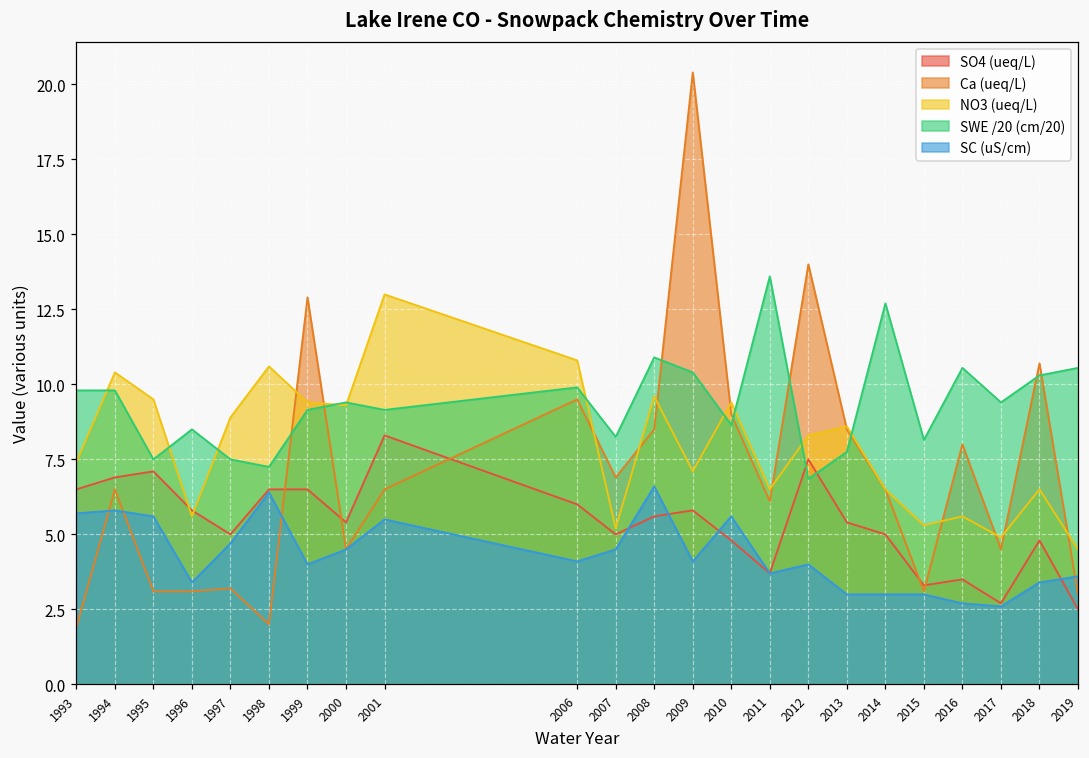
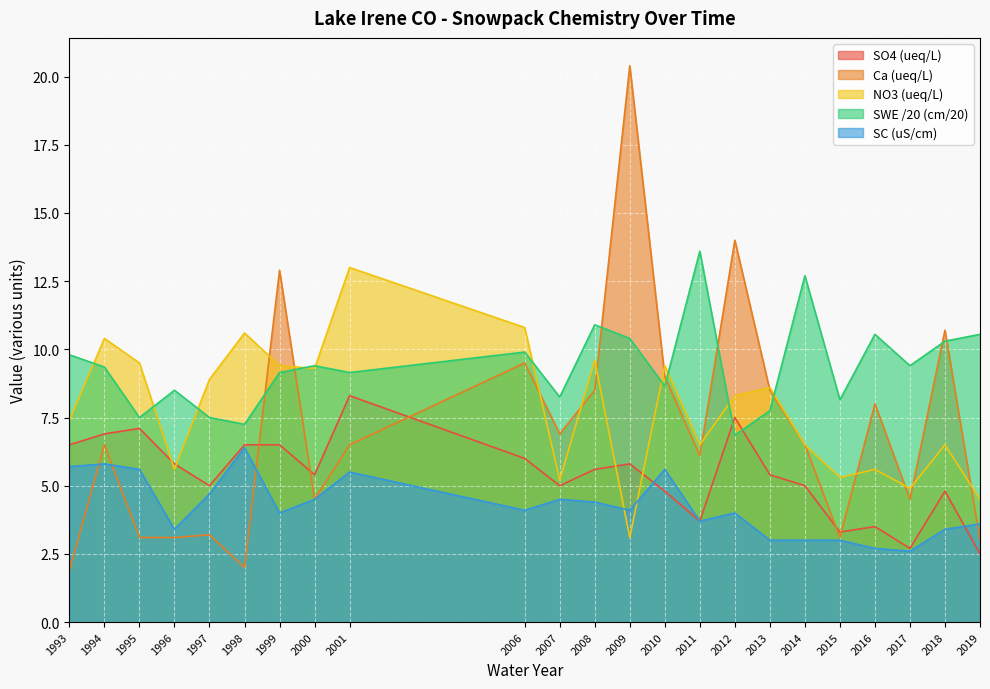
  {
    "NO3 (ueq/L)": {
      "1993": 7.4,
      "1994": 10.4,
      "1995": 9.5,
      "1996": 5.6,
      "1997": 8.9,
      "1998": 10.6,
      "1999": 9.4,
      "2000": 9.3,
      "2001": 13.0,
      "2006": 10.8,
      "2007": 5.2,
      "2008": 9.6,
-     "2009": 7.1,
+     "2009": 3.1,
      "2010": 9.4,
      "2011": 6.5,
      "2012": 8.3,
      "2013": 8.6,
      "2015": 5.3,
      "2016": 5.6,
      "2017": 4.9,
      "2018": 6.5,
      "2019": 4.5
    },
    "SWE /20 (cm/20)": {
      "1993": 9.8,
-     "1994": 9.8,
+     "1994": 9.4,
      "1995": 7.5,
      "1996": 8.5,
      "1997": 7.5,
      "1998": 7.3,
      "1999": 9.2,
      "2000": 9.4,
      "2001": 9.2,
      "2006": 9.9,
      "2007": 8.3,
      "2008": 10.9,
      "2009": 10.4,
      "2010": 8.7,
      "2011": 13.6,
      "2012": 6.9,
      "2013": 7.8,
      "2014": 12.7,
      "2015": 8.2,
      "2016": 10.6,
      "2017": 9.4,
      "2018": 10.3,
      "2019": 10.6
    },
    "SC (uS/cm)": {
      "1993": 5.7,
      "1994": 5.8,
      "1995": 5.6,
      "1996": 3.4,
      "1997": 4.7,
      "1998": 6.4,
      "1999": 4.0,
      "2001": 5.5,
      "2006": 4.1,
      "2007": 4.5,
-     "2008": 6.6,
+     "2008": 4.4,
      "2009": 4.1,
      "2010": 5.6,
      "2012": 4.0,
      "2013": 3.0,
      "2014": 3.0,
      "2015": 3.0,
      "2016": 2.7,
      "2017": 2.6,
      "2018": 3.4,
      "2019": 3.6
    }
  }
